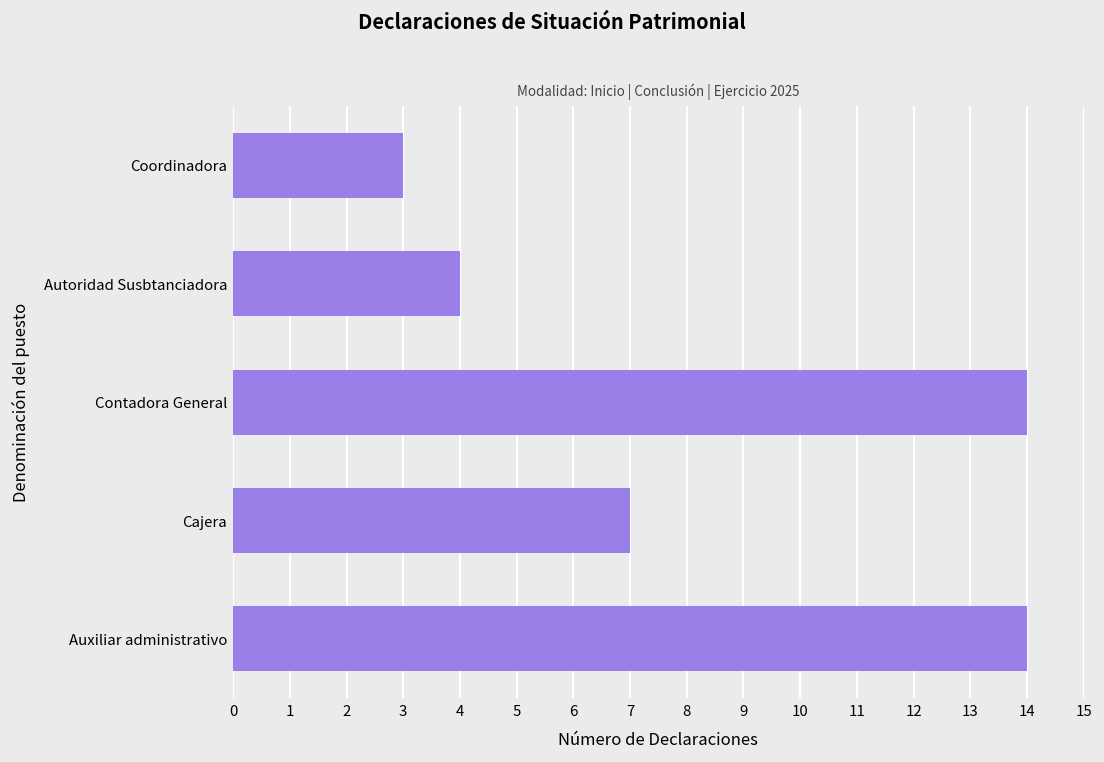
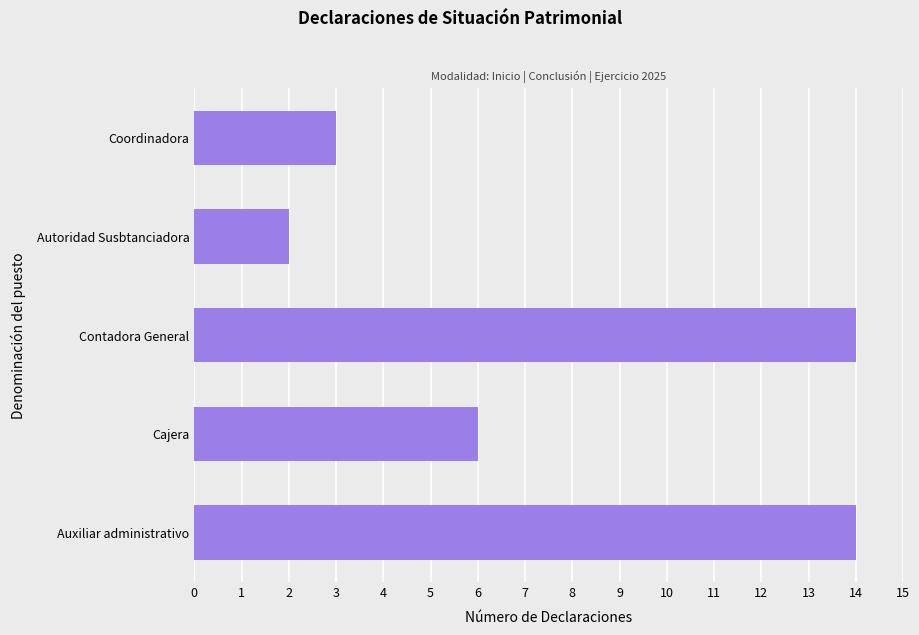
  {
    "Coordinadora": 3,
-   "Autoridad Susbtanciadora": 4,
+   "Autoridad Susbtanciadora": 2,
    "Contadora General": 14,
-   "Cajera": 7,
+   "Cajera": 6,
    "Auxiliar administrativo": 14
  }
